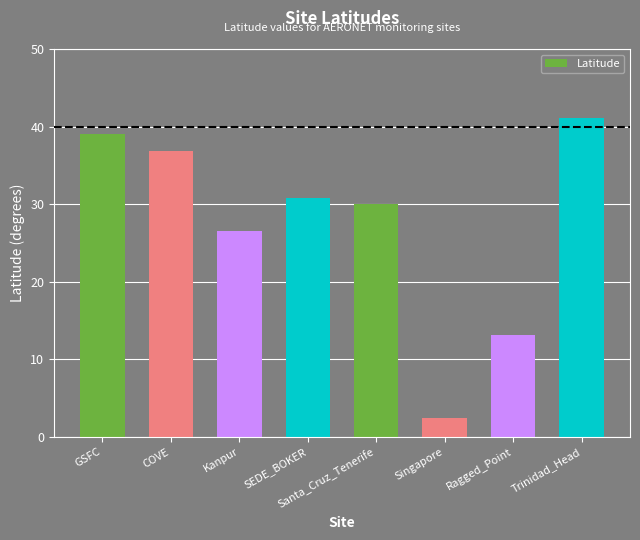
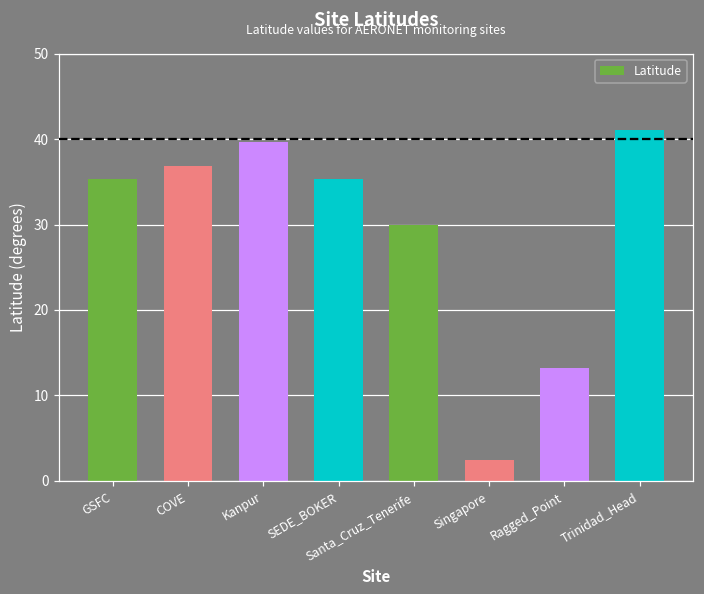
  {
-   "GSFC": 39,
+   "GSFC": 35,
    "COVE": 37,
-   "Kanpur": 27,
-   "SEDE_BOKER": 31,
+   "Kanpur": 40,
+   "SEDE_BOKER": 35,
    "Santa_Cruz_Tenerife": 30,
    "Singapore": 2,
    "Ragged_Point": 13,
    "Trinidad_Head": 41
  }
